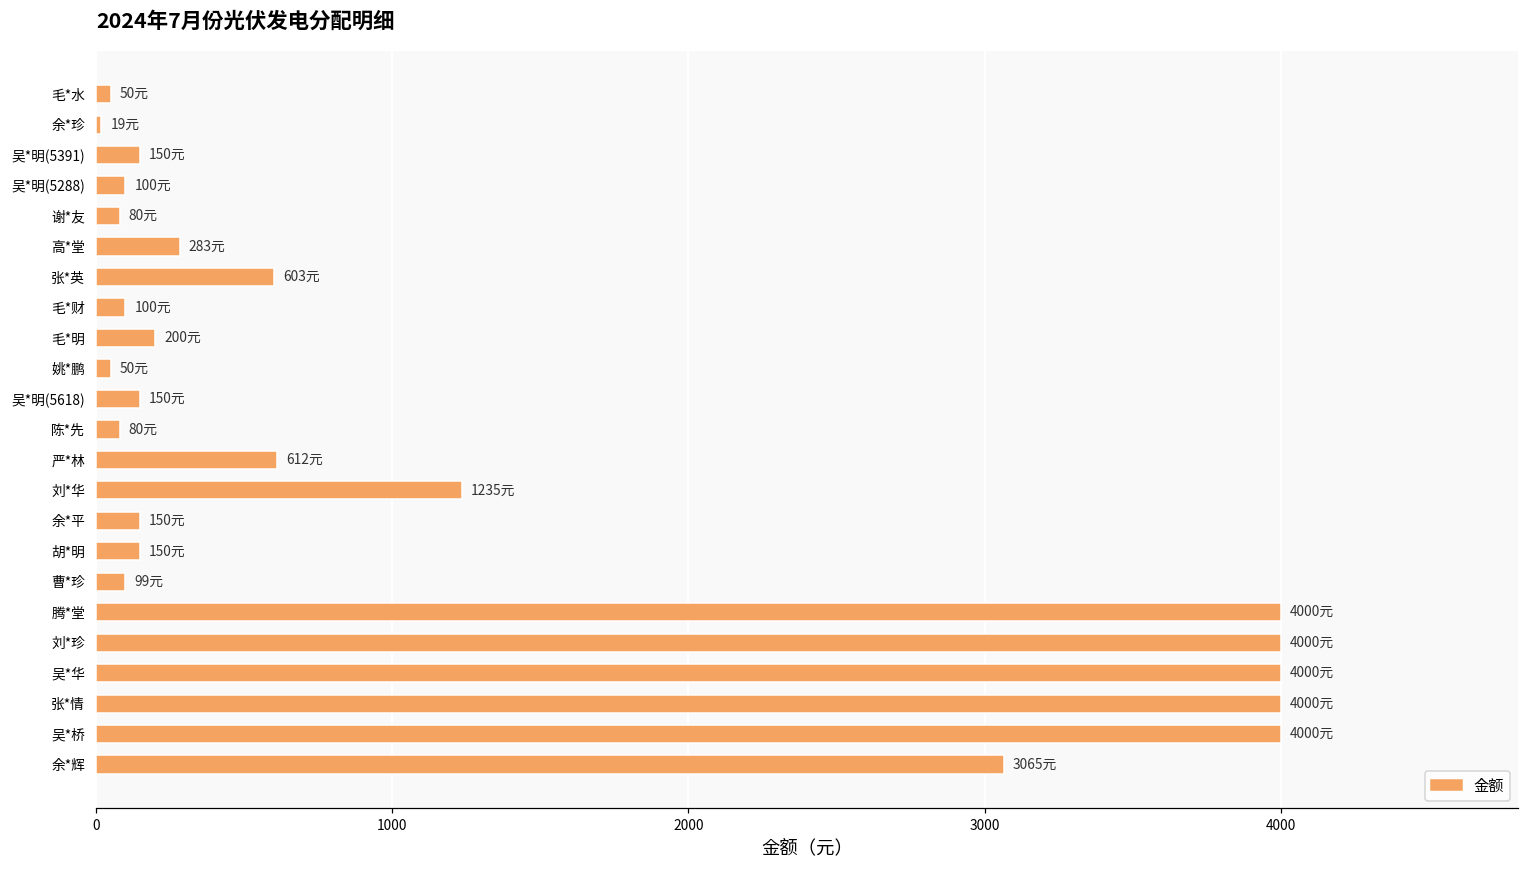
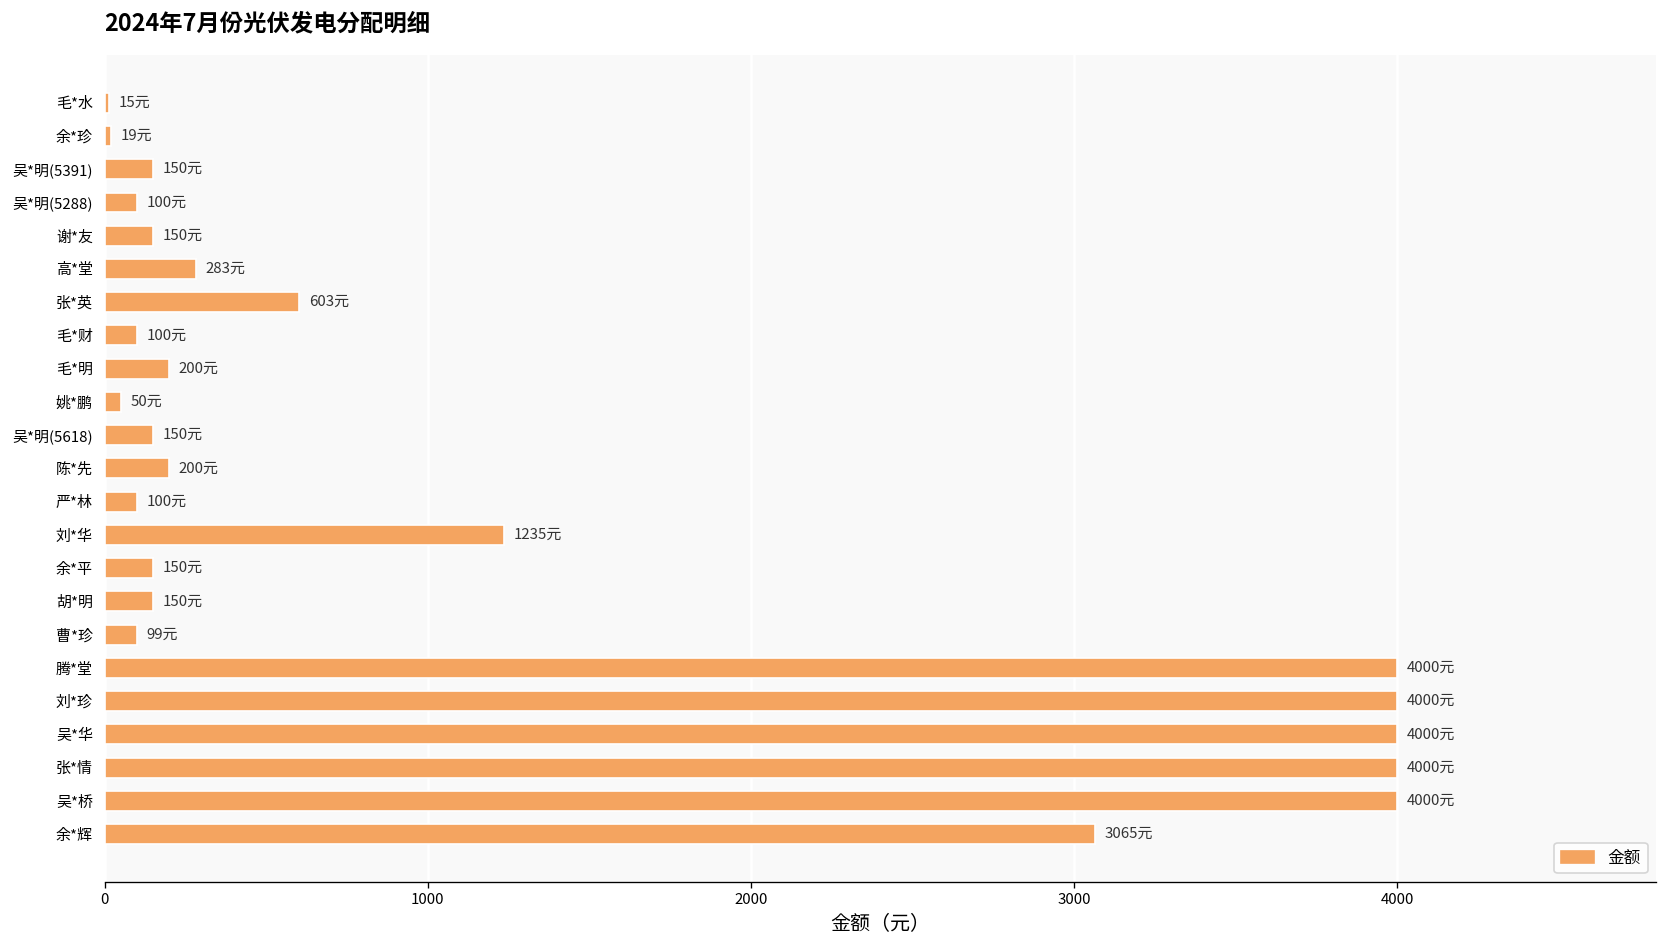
  {
-   "毛*水": "50元",
+   "毛*水": "15元",
    "余*珍": "19元",
    "吴*明(5391)": "150元",
    "吴*明(5288)": "100元",
-   "谢*友": "80元",
+   "谢*友": "150元",
    "高*堂": "283元",
    "张*英": "603元",
    "毛*财": "100元",
    "毛*明": "200元",
    "姚*鹏": "50元",
    "吴*明(5618)": "150元",
-   "陈*先": "80元",
-   "严*林": "612元",
+   "陈*先": "200元",
+   "严*林": "100元",
    "刘*华": "1235元",
    "余*平": "150元",
    "胡*明": "150元",
    "曹*珍": "99元",
    "腾*堂": "4000元",
    "刘*珍": "4000元",
    "吴*华": "4000元",
    "张*情": "4000元",
    "吴*桥": "4000元",
    "余*辉": "3065元"
  }
